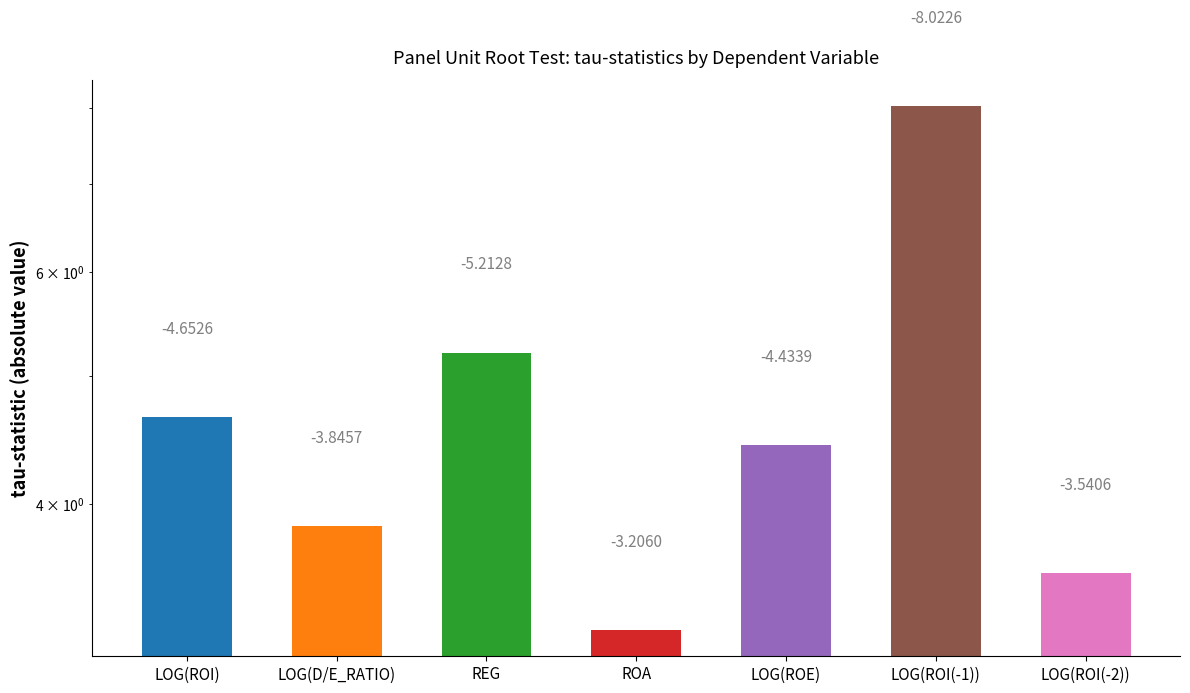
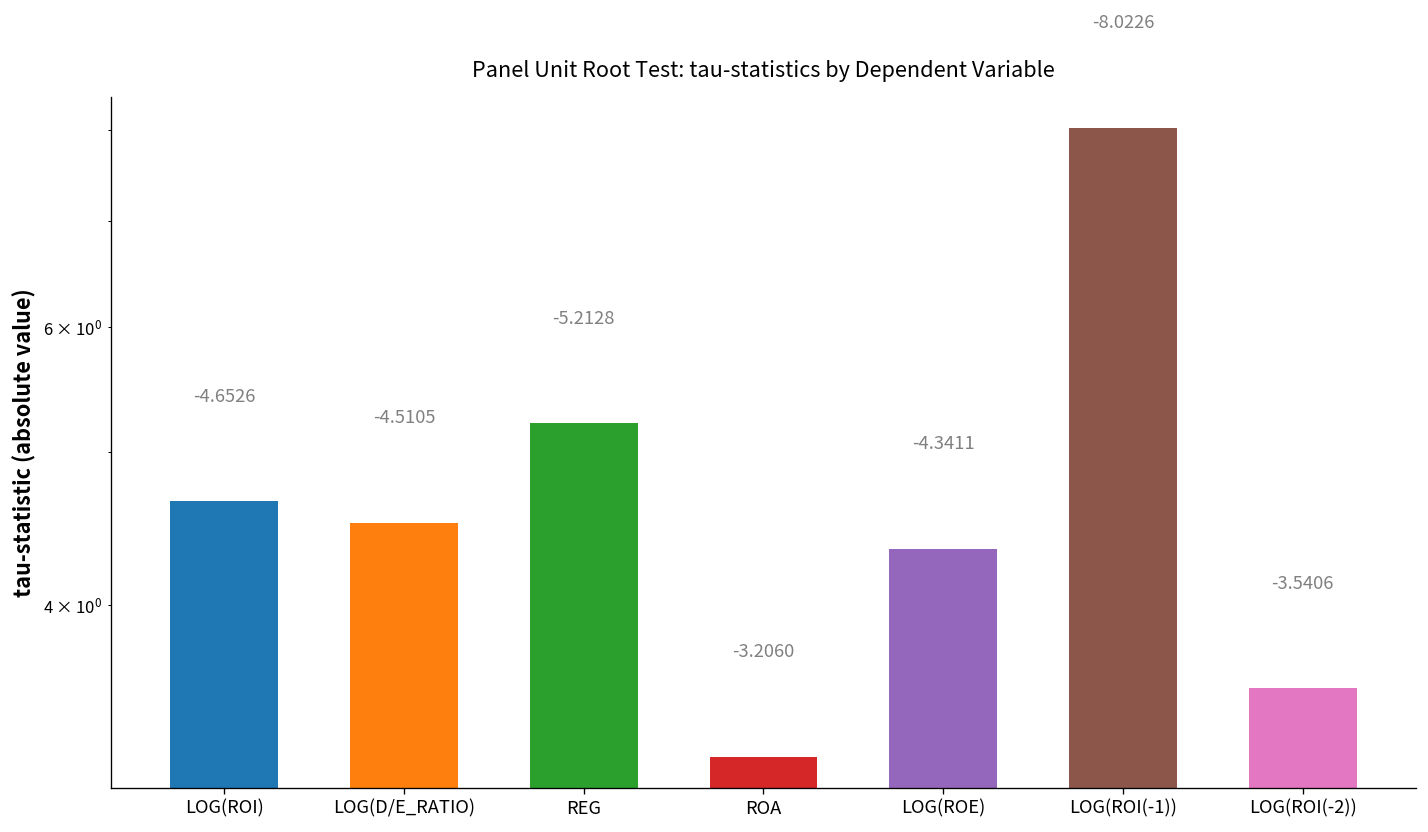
  {
-   "LOG(D/E_RATIO)": -3.8457,
-   "LOG(ROE)": -4.4339
+   "LOG(D/E_RATIO)": -4.5105,
+   "LOG(ROE)": -4.3411
  }
